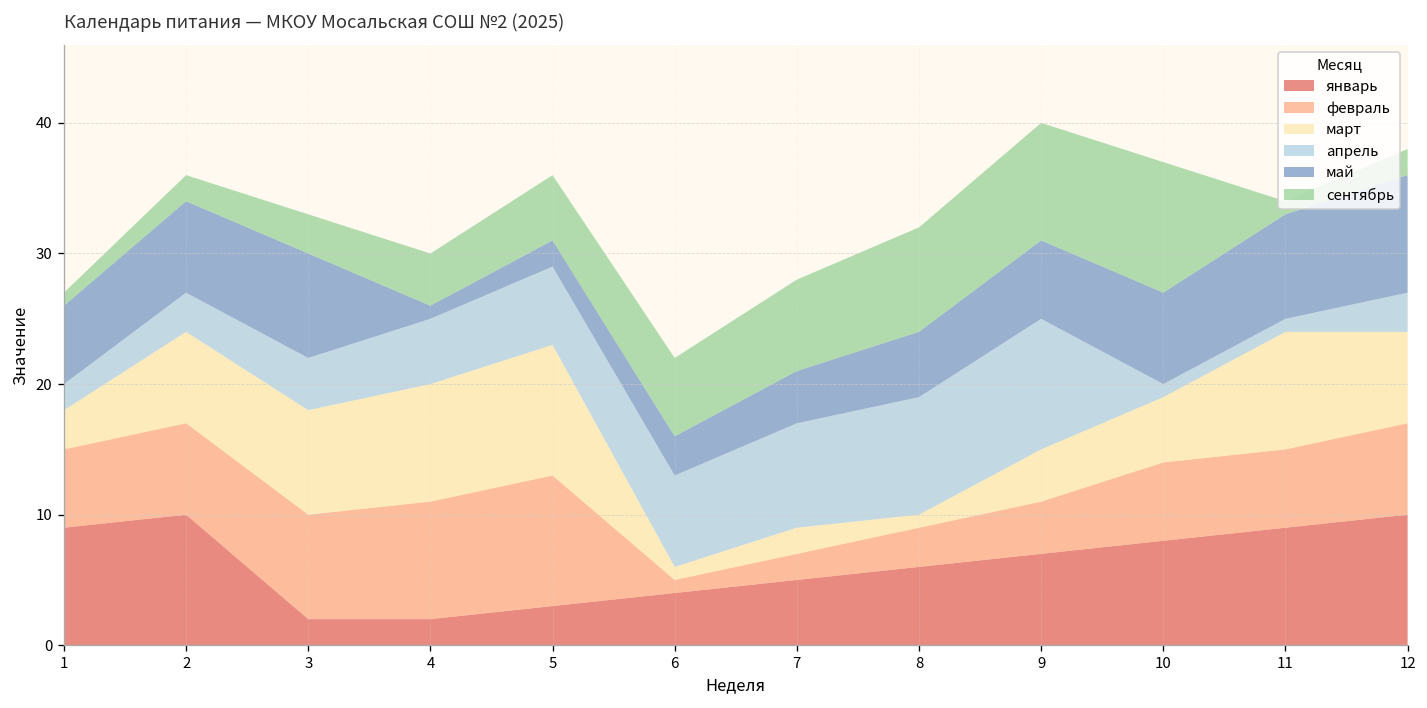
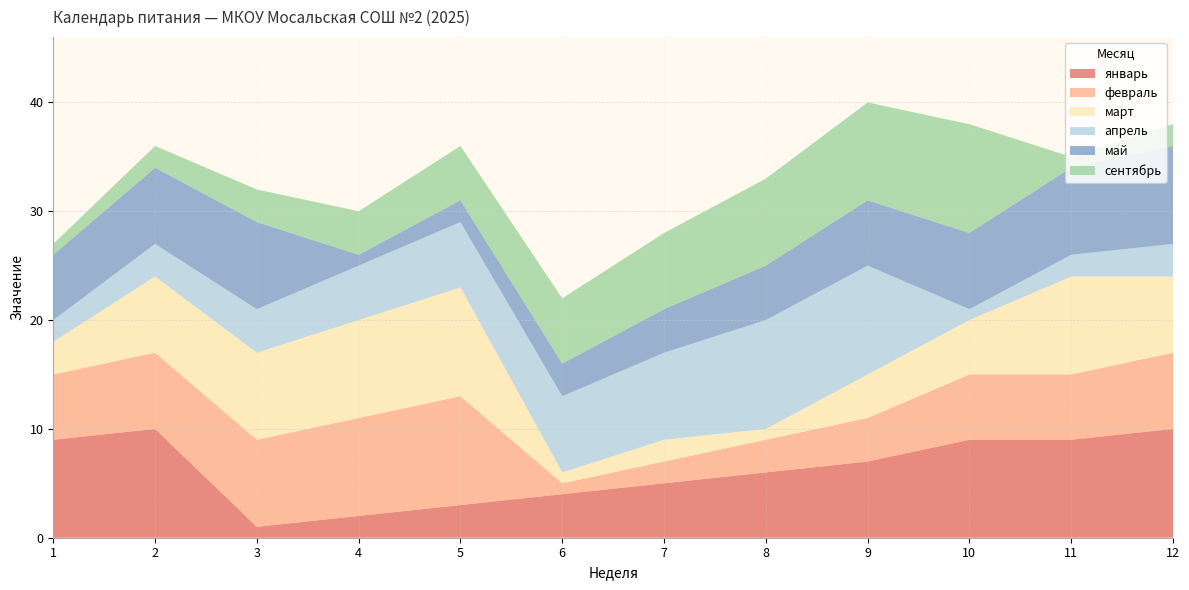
  {
    "январь": {
      "1": 9,
      "2": 10,
-     "3": 2,
+     "3": 1,
      "4": 2,
      "5": 3,
      "6": 4,
      "7": 5,
      "8": 6,
      "9": 7,
-     "10": 8,
+     "10": 9,
      "11": 9,
      "12": 10
    },
    "февраль": {
      "1": 6,
      "2": 7,
      "3": 8,
      "4": 9,
      "5": 10,
      "6": 1,
      "7": 2,
      "8": 3,
      "9": 4,
      "10": 6,
      "11": 6,
      "12": 7
    },
    "март": {
      "1": 3,
      "2": 7,
      "3": 8,
      "4": 9,
      "5": 10,
      "6": 1,
      "7": 2,
      "8": 1,
      "9": 4,
      "10": 5,
      "11": 9,
      "12": 7
    },
    "апрель": {
      "1": 2,
      "2": 3,
      "3": 4,
      "4": 5,
      "5": 6,
      "6": 7,
      "7": 8,
-     "8": 9,
+     "8": 10,
      "9": 10,
      "10": 1,
-     "11": 1,
+     "11": 2,
      "12": 3
    },
    "май": {
      "1": 6,
      "2": 7,
      "3": 8,
      "4": 1,
      "5": 2,
      "6": 3,
      "7": 4,
      "8": 5,
      "9": 6,
      "10": 7,
      "12": 9
    },
    "сентябрь": {
      "1": 1,
      "2": 2,
      "3": 3,
      "4": 4,
      "5": 5,
      "6": 6,
      "7": 7,
      "8": 8,
      "9": 9,
      "10": 10,
      "12": 2
    }
  }
